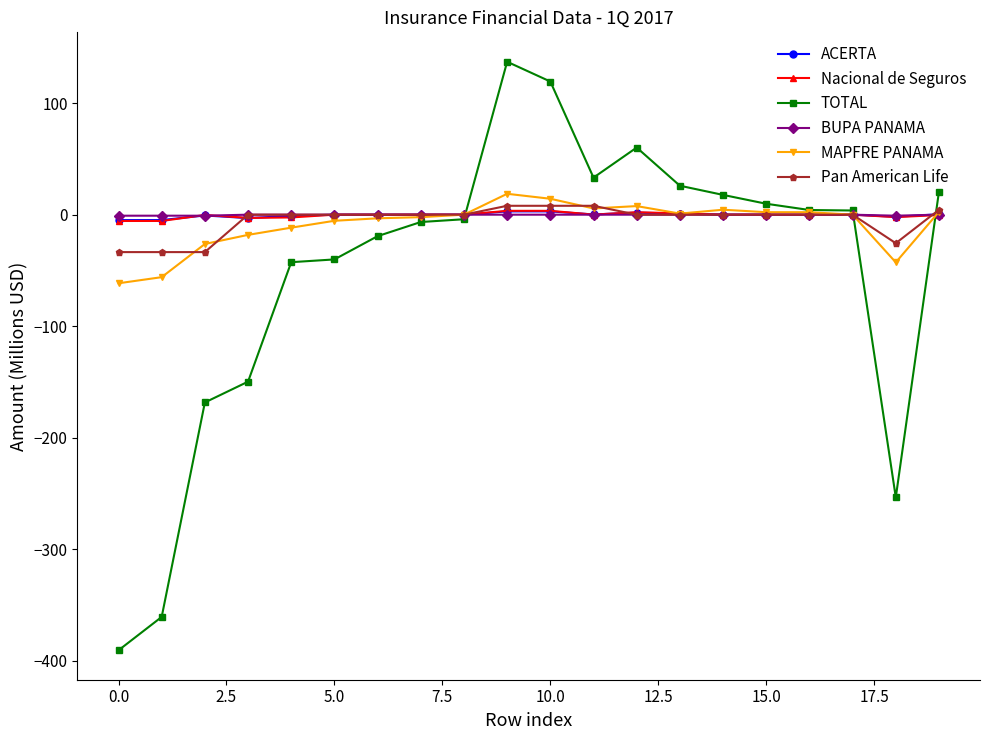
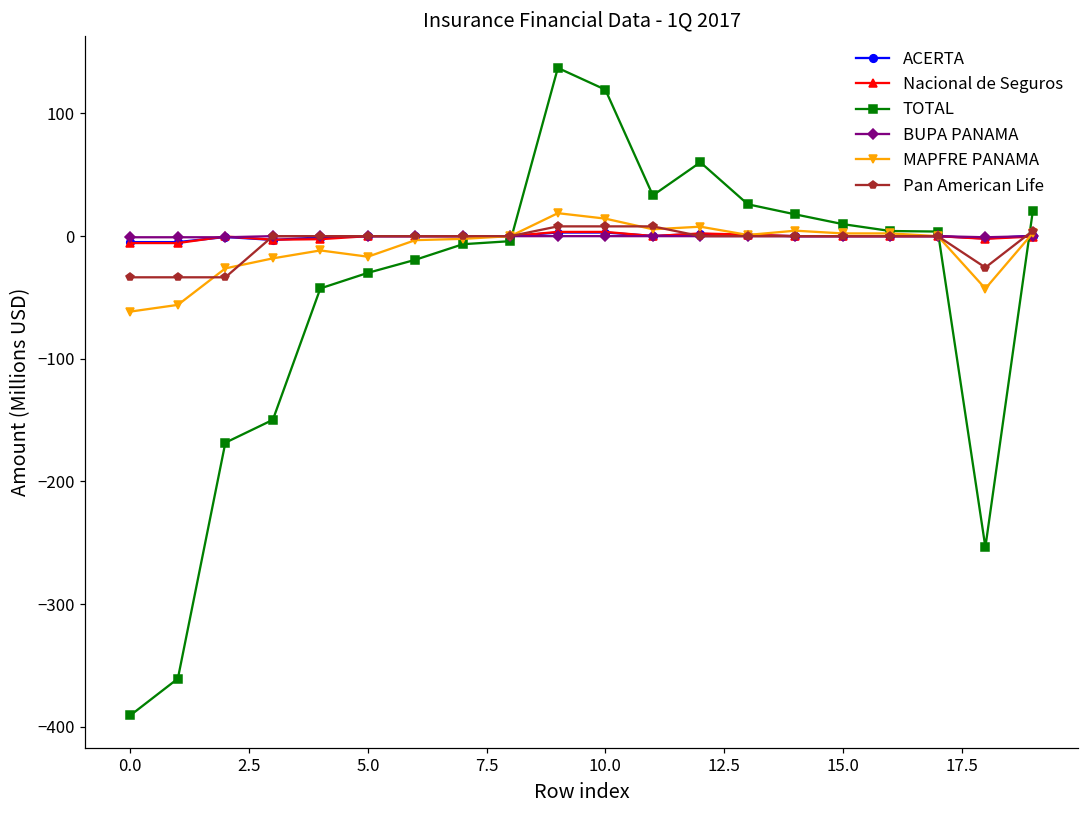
  {
    "TOTAL": {
      "0.0": -391,
-     "5.0": -40,
+     "5.0": -30,
      "10.0": 119,
      "15.0": 10
    },
    "BUPA PANAMA": {
      "0.0": -1,
      "10.0": 0
    },
    "MAPFRE PANAMA": {
      "0.0": -62,
-     "5.0": -5,
+     "5.0": -17,
      "10.0": 14
    },
    "Pan American Life": {
      "0.0": -34,
      "10.0": 8
    }
  }
